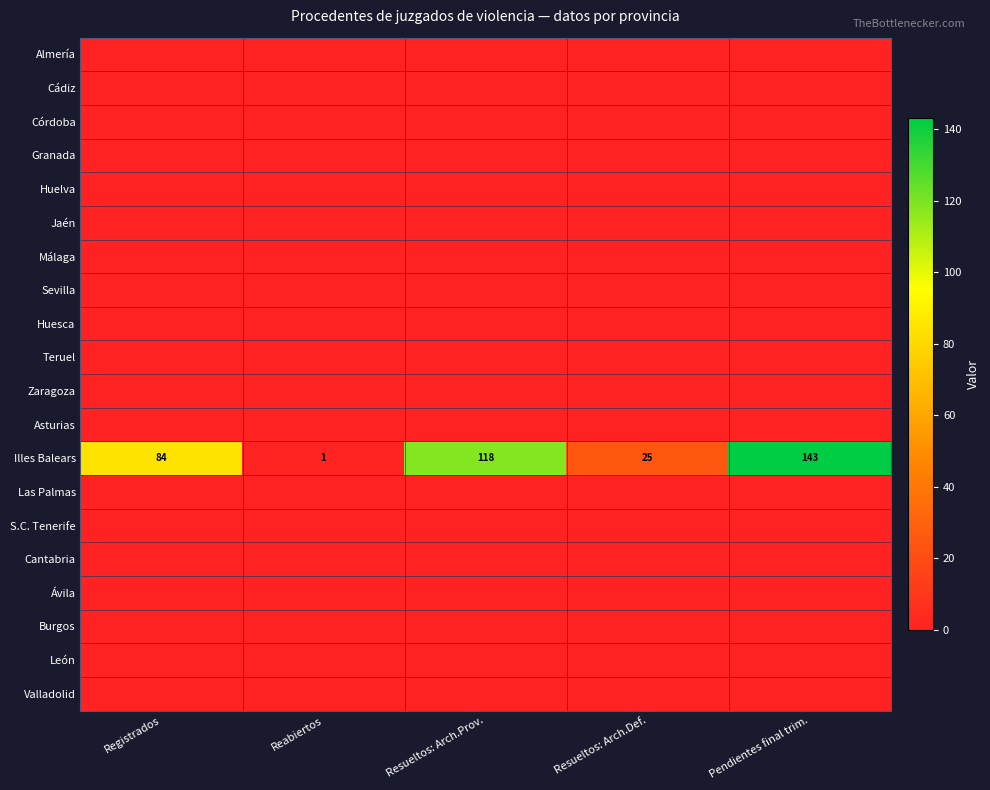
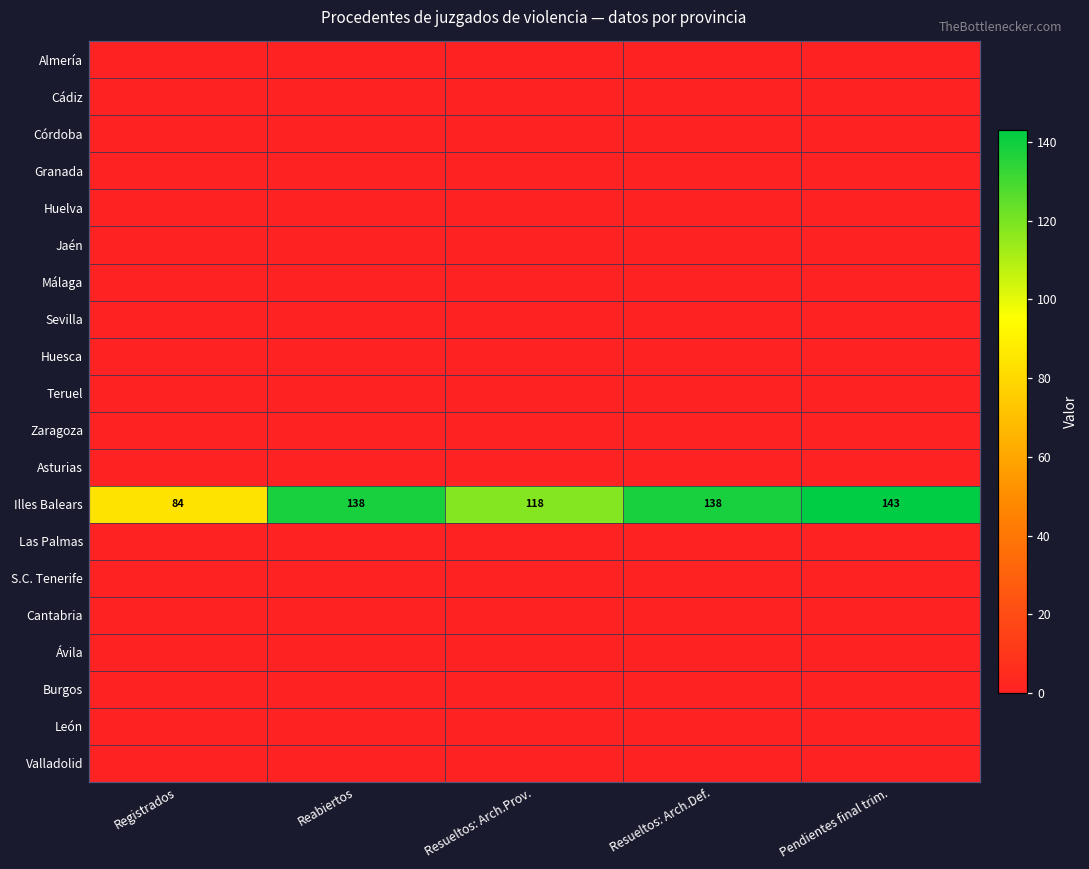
  {
    "Illes Balears": {
      "Registrados": 84,
-     "Reabiertos": 1,
+     "Reabiertos": 138,
      "Resueltos: Arch.Prov.": 118,
-     "Resueltos: Arch.Def.": 25,
+     "Resueltos: Arch.Def.": 138,
      "Pendientes final trim.": 143
    }
  }
